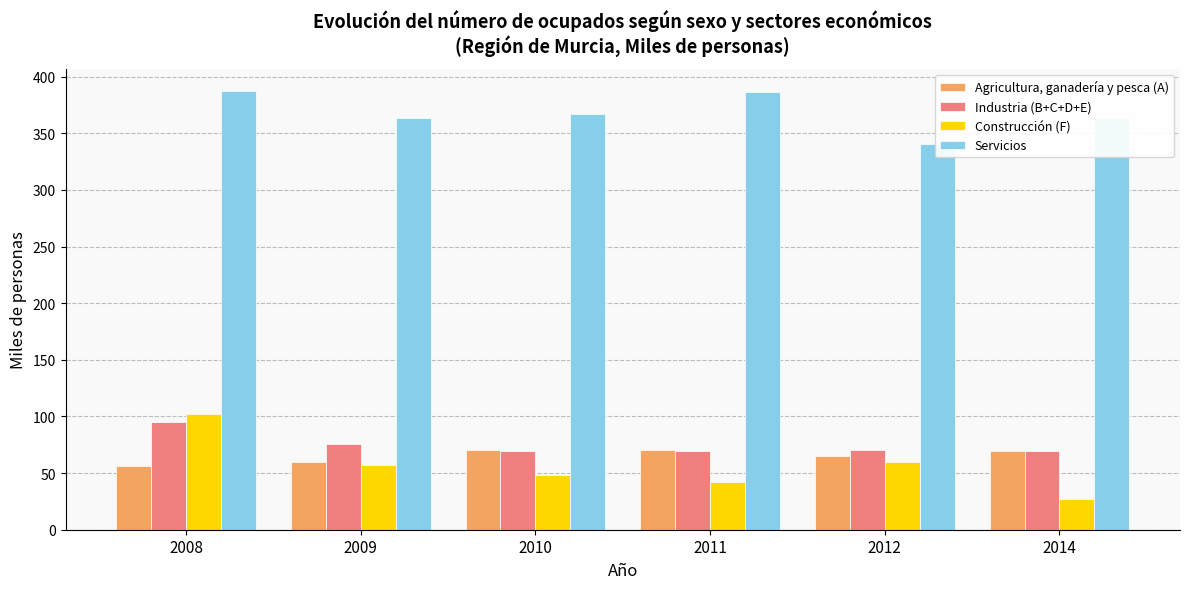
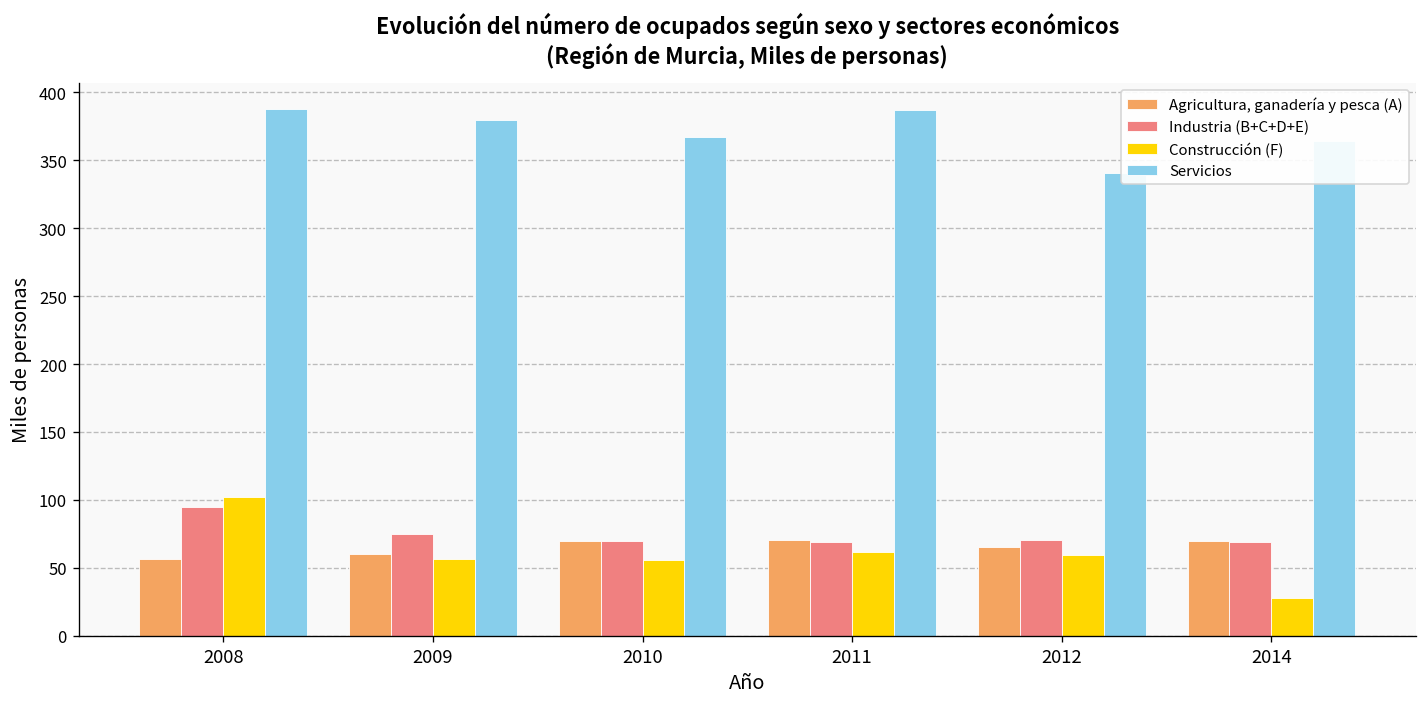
  {
    "Construcción (F)": {
      "2008": 102,
      "2009": 57,
-     "2010": 48,
-     "2011": 42,
+     "2010": 56,
+     "2011": 62,
      "2012": 60,
      "2014": 28
    },
    "Servicios": {
      "2008": 388,
-     "2009": 363,
+     "2009": 380,
      "2010": 367,
      "2011": 387
    }
  }
